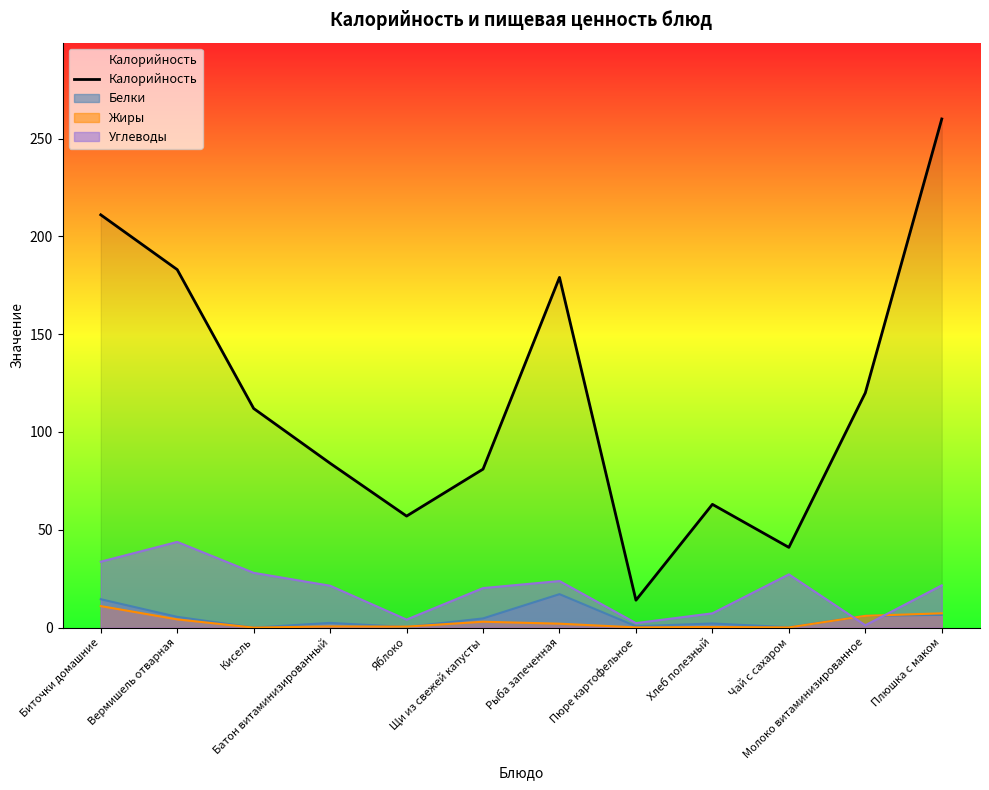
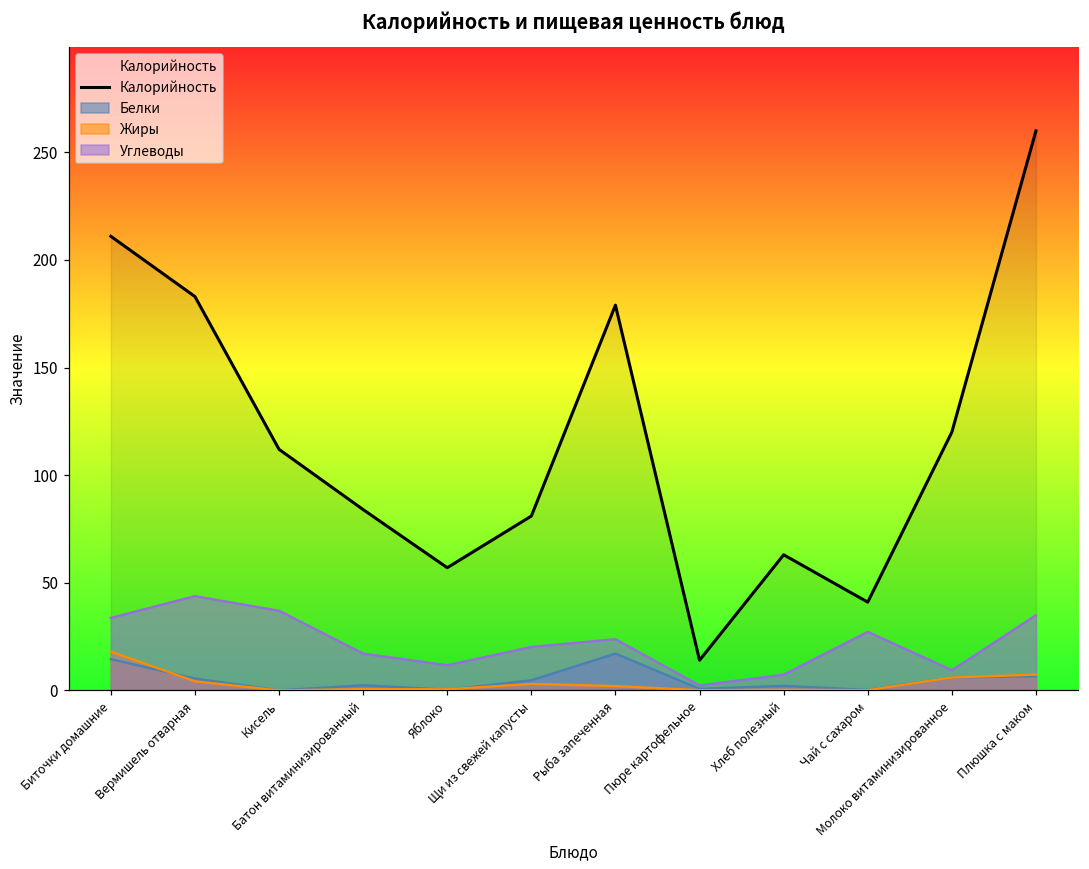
  {
    "Жиры": {
-     "Биточки домашние": 11,
+     "Биточки домашние": 18,
      "Вермишель отварная": 4,
      "Батон витаминизированный": 1,
      "Щи из свежей капусты": 3,
      "Рыба запеченная": 2,
      "Хлеб полезный": 0
    },
    "Углеводы": {
      "Биточки домашние": 34,
      "Вермишель отварная": 44,
-     "Кисель": 28,
-     "Батон витаминизированный": 21,
-     "Яблоко": 4,
+     "Кисель": 37,
+     "Батон витаминизированный": 17,
+     "Яблоко": 12,
      "Щи из свежей капусты": 20,
      "Рыба запеченная": 24,
      "Пюре картофельное": 2,
      "Хлеб полезный": 7,
      "Чай с сахаром": 27,
-     "Молоко витаминизированное": 1,
-     "Плюшка с маком": 22
+     "Молоко витаминизированное": 9,
+     "Плюшка с маком": 35
    }
  }
